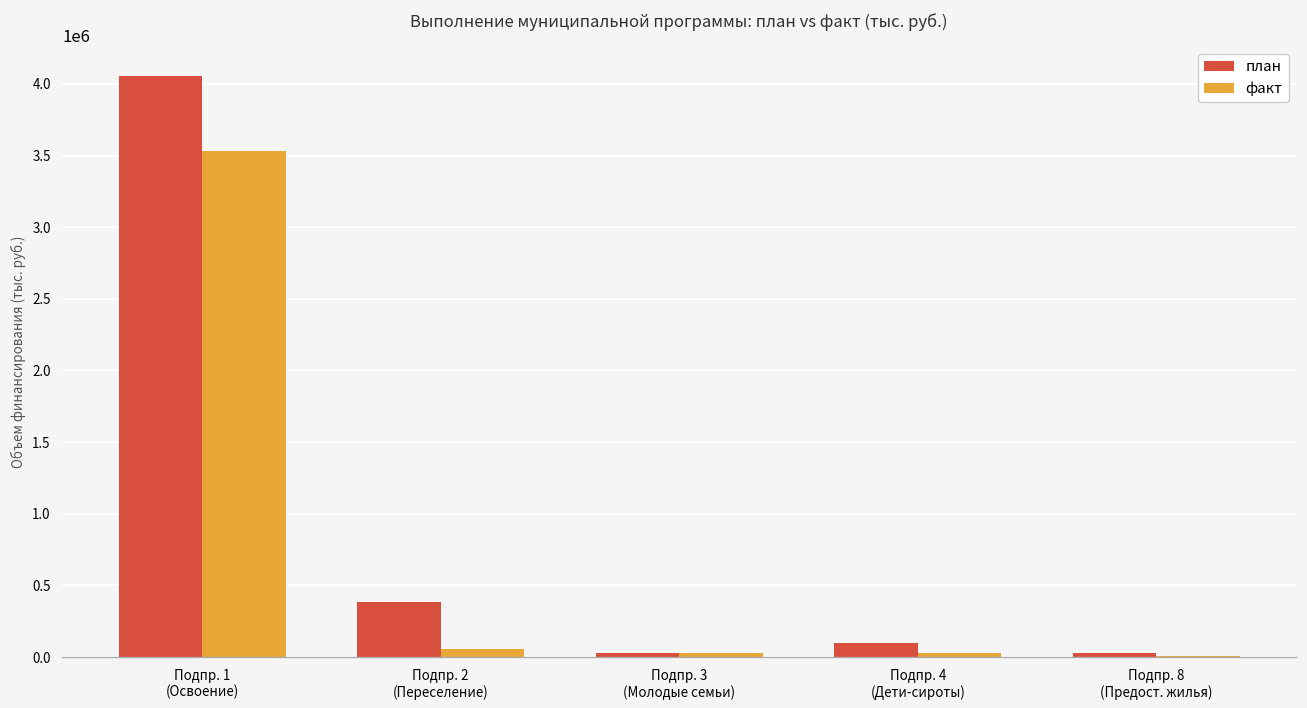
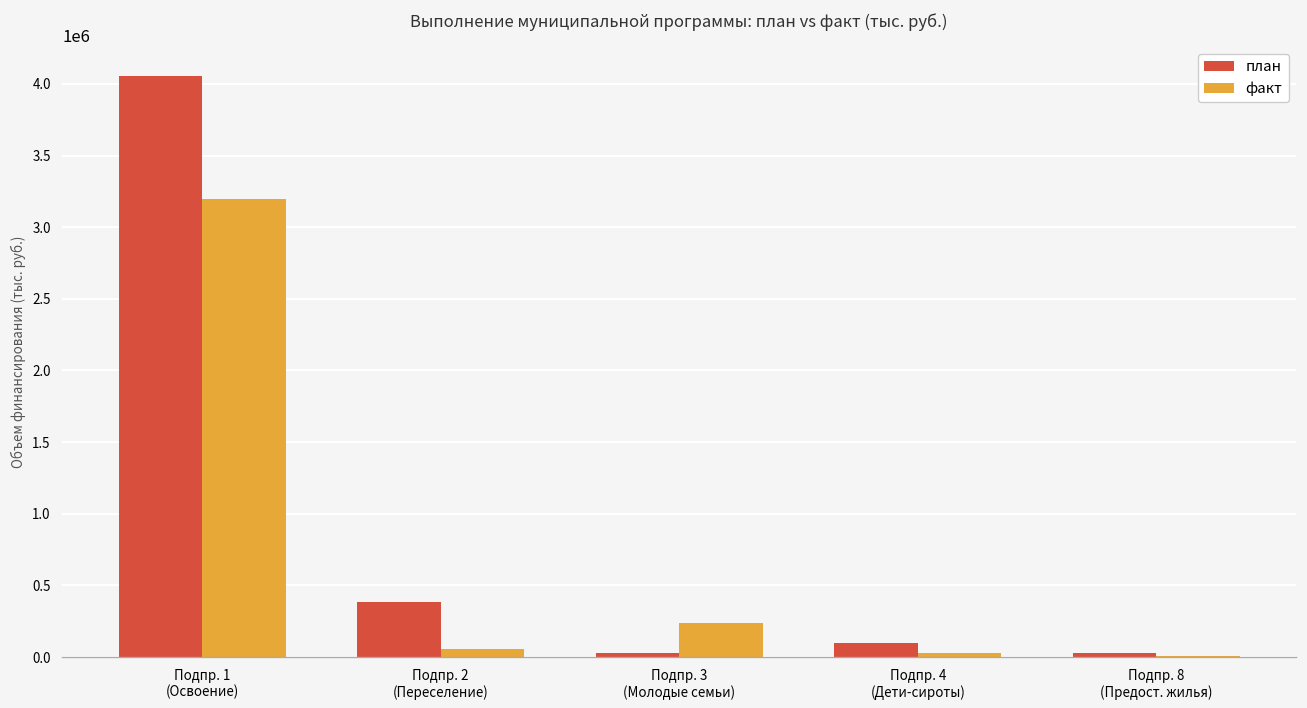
  {
    "план": {
      "Подпр. 1 (Освоение)": 4060000,
      "Подпр. 2 (Переселение)": 380000,
      "Подпр. 3 (Молодые семьи)": 30000,
      "Подпр. 4 (Дети-сироты)": 100000,
      "Подпр. 8 (Предост. жилья)": 30000
    },
    "факт": {
-     "Подпр. 1 (Освоение)": 3530000,
+     "Подпр. 1 (Освоение)": 3200000,
      "Подпр. 2 (Переселение)": 50000,
-     "Подпр. 3 (Молодые семьи)": 30000,
+     "Подпр. 3 (Молодые семьи)": 240000,
      "Подпр. 4 (Дети-сироты)": 30000
    }
  }
